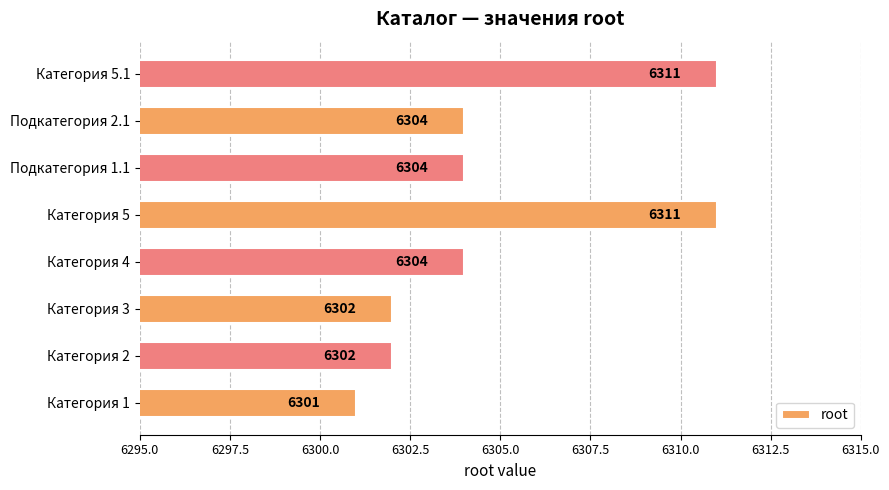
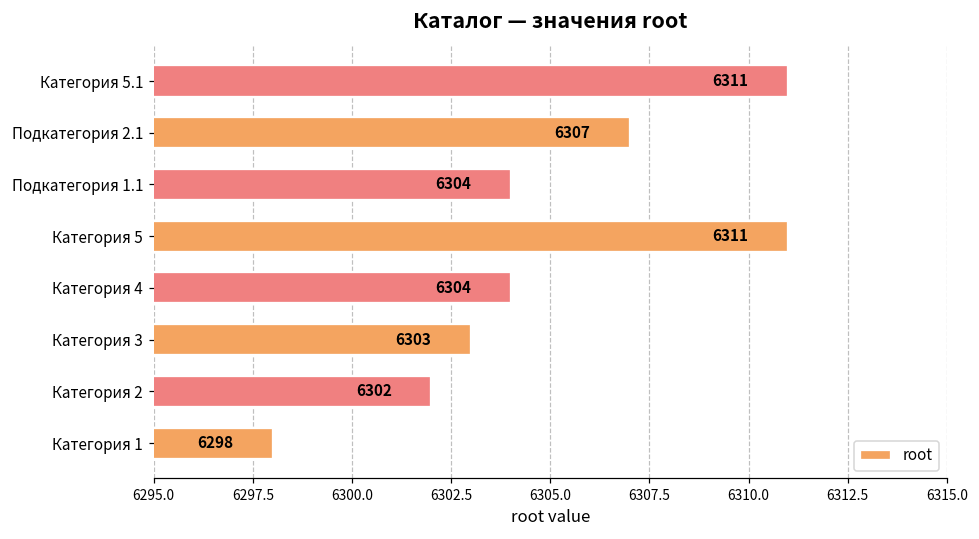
  {
    "Категория 5.1": 6311,
-   "Подкатегория 2.1": 6304,
+   "Подкатегория 2.1": 6307,
    "Подкатегория 1.1": 6304,
    "Категория 5": 6311,
    "Категория 4": 6304,
-   "Категория 3": 6302,
+   "Категория 3": 6303,
    "Категория 2": 6302,
-   "Категория 1": 6301
+   "Категория 1": 6298
  }
